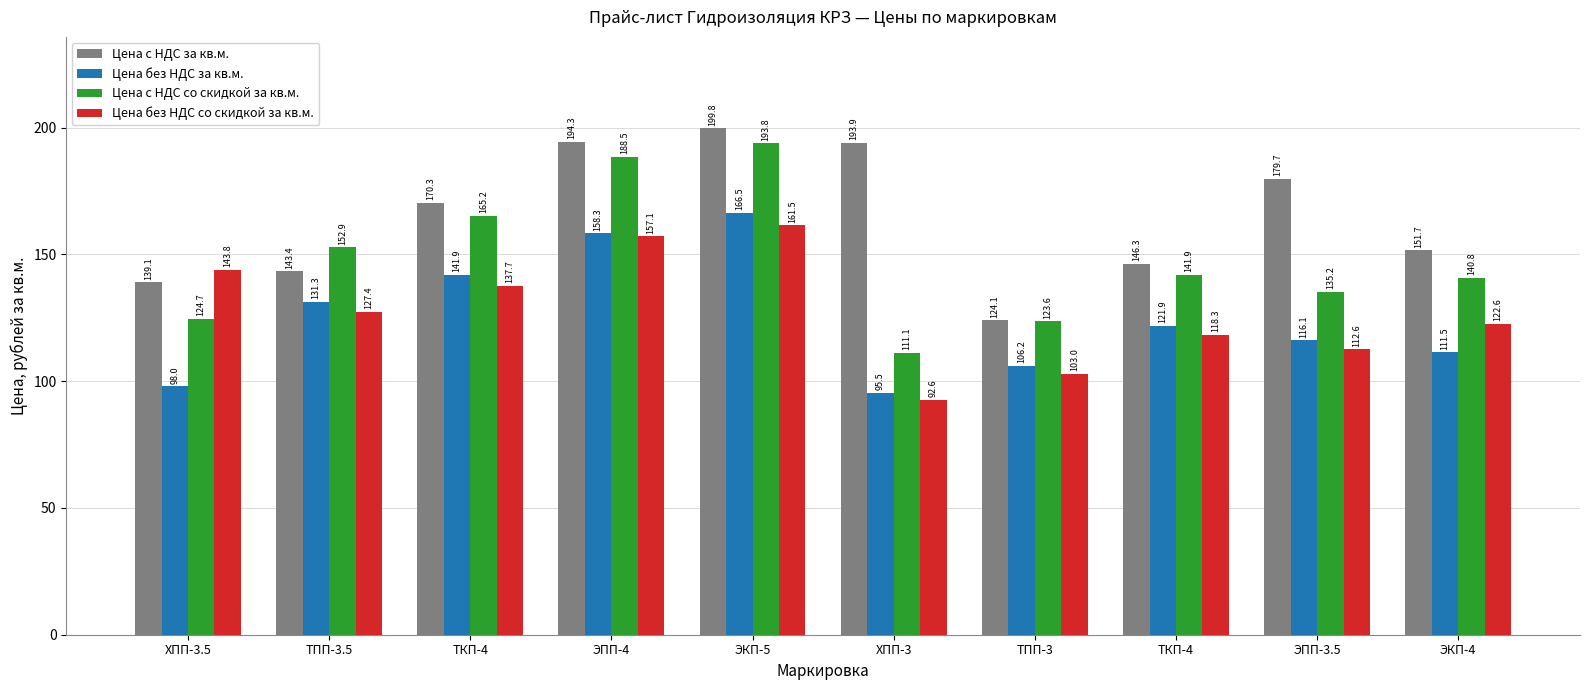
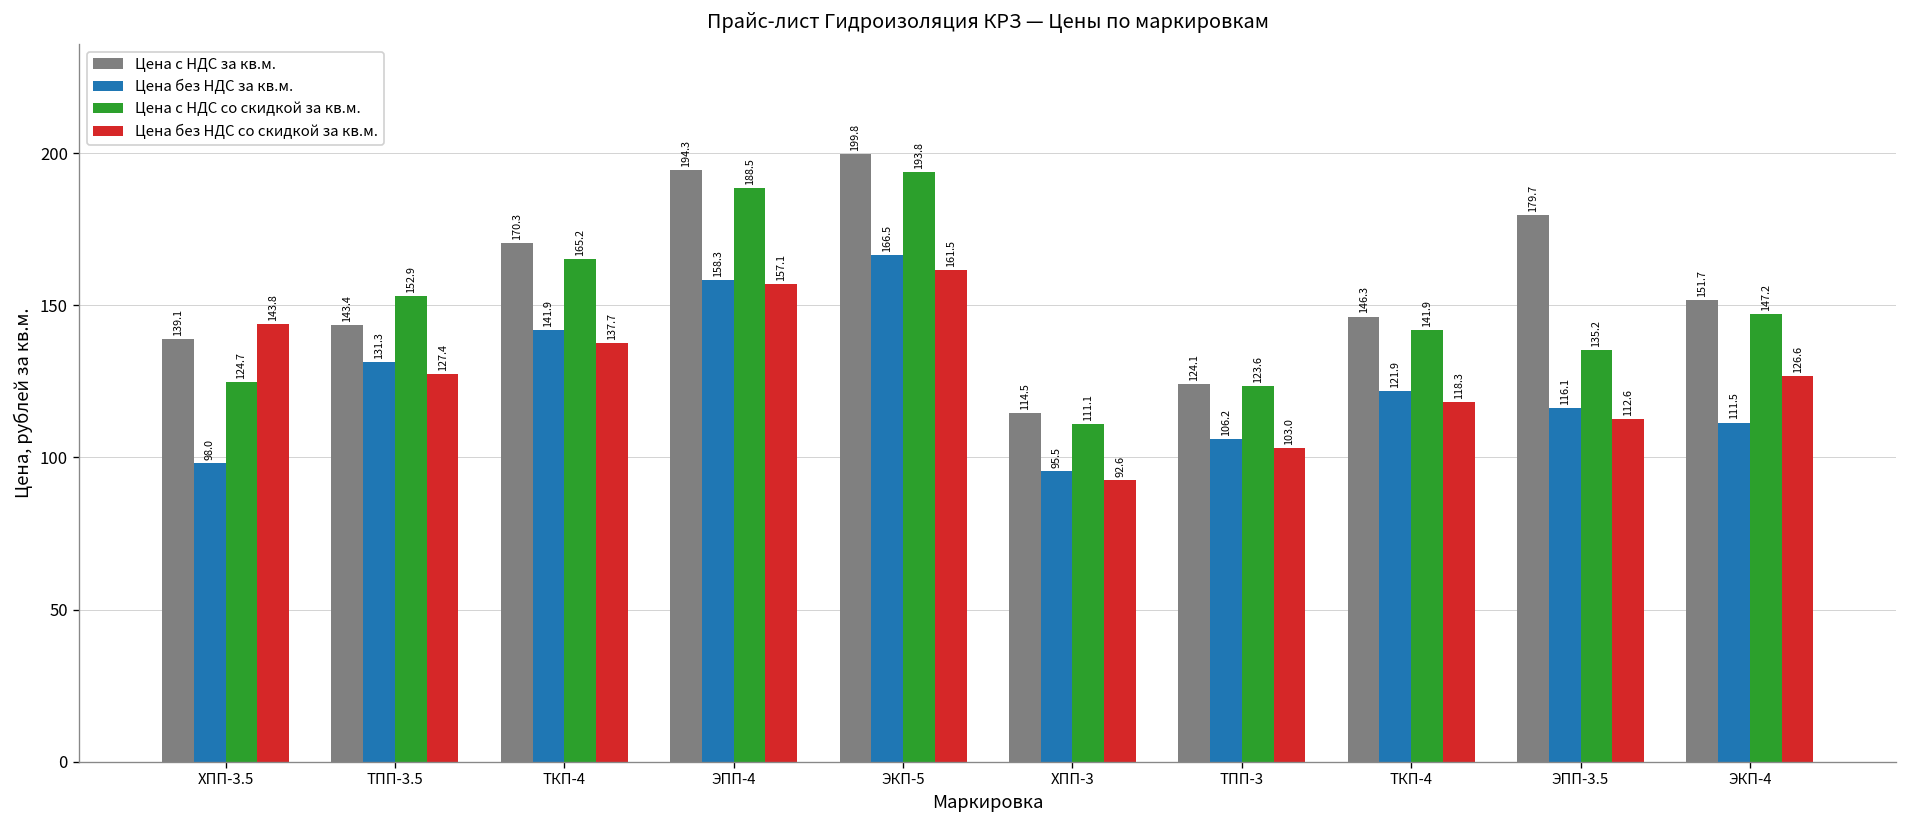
  {
    "Цена с НДС за кв.м.": {
      "ХПП-3.5": 139.1,
      "ТПП-3.5": 143.4,
      "ЭПП-4": 194.3,
      "ЭКП-5": 199.8,
-     "ХПП-3": 193.9,
+     "ХПП-3": 114.5,
      "ТПП-3": 124.1,
      "ЭПП-3.5": 179.7,
      "ЭКП-4": 151.7
    },
    "Цена без НДС за кв.м.": {
      "ХПП-3.5": 98.0,
      "ТПП-3.5": 131.3,
      "ЭПП-4": 158.3,
      "ЭКП-5": 166.5,
      "ХПП-3": 95.5,
      "ТПП-3": 106.2,
      "ЭПП-3.5": 116.1,
      "ЭКП-4": 111.5
    },
    "Цена с НДС со скидкой за кв.м.": {
      "ХПП-3.5": 124.7,
      "ТПП-3.5": 152.9,
      "ЭПП-4": 188.5,
      "ЭКП-5": 193.8,
      "ХПП-3": 111.1,
      "ТПП-3": 123.6,
      "ЭПП-3.5": 135.2,
-     "ЭКП-4": 140.8
+     "ЭКП-4": 147.2
    },
    "Цена без НДС со скидкой за кв.м.": {
      "ХПП-3.5": 143.8,
      "ТПП-3.5": 127.4,
      "ЭПП-4": 157.1,
      "ЭКП-5": 161.5,
      "ХПП-3": 92.6,
      "ТПП-3": 103.0,
      "ЭПП-3.5": 112.6,
-     "ЭКП-4": 122.6
+     "ЭКП-4": 126.6
    }
  }
